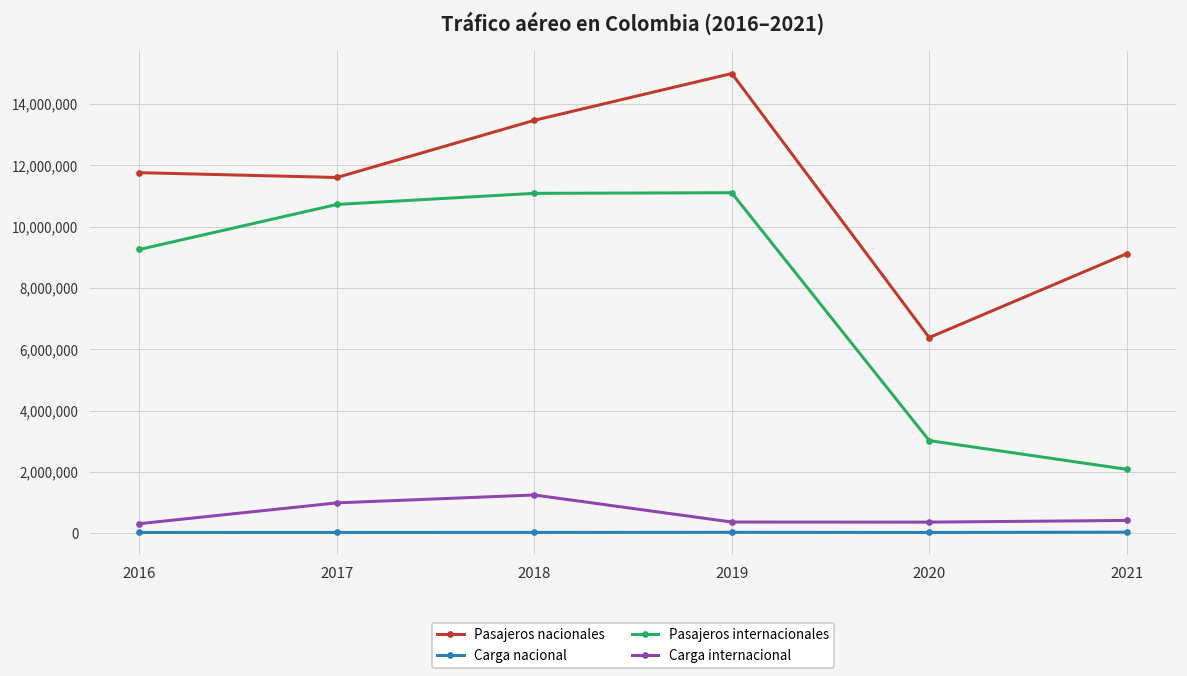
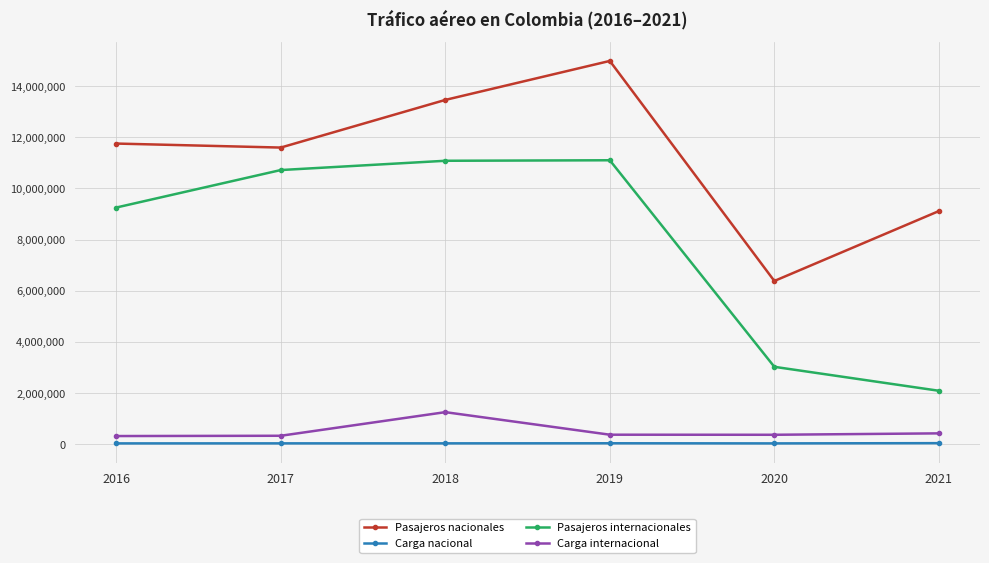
  {
    "Pasajeros nacionales": {
      "2016": "11,800,000",
      "2017": "11,600,000",
      "2018": "13,500,000",
      "2019": "15,000,000",
      "2020": "6,400,000",
      "2021": "9,100,000"
    },
    "Carga nacional": {
      "2016": "0",
      "2017": "0",
      "2018": "0",
      "2019": "0",
      "2020": "0",
      "2021": "0"
    },
    "Pasajeros internacionales": {
      "2016": "9,300,000",
      "2017": "10,700,000",
      "2018": "11,100,000",
      "2019": "11,100,000",
      "2020": "3,000,000",
      "2021": "2,100,000"
    },
    "Carga internacional": {
      "2016": "300,000",
-     "2017": "1,000,000",
+     "2017": "300,000",
      "2018": "1,300,000",
      "2019": "400,000",
      "2020": "400,000",
      "2021": "400,000"
    }
  }
